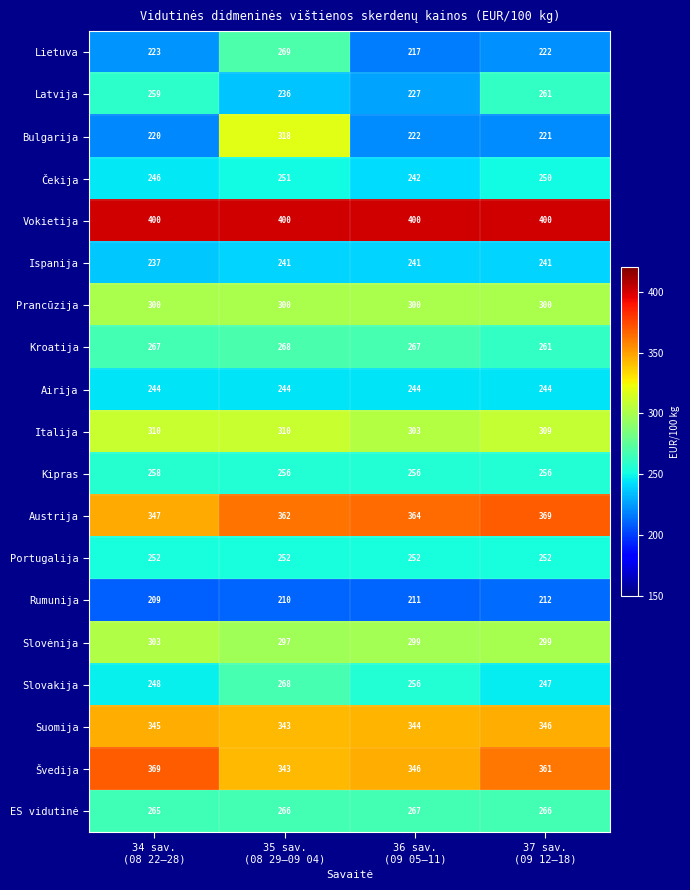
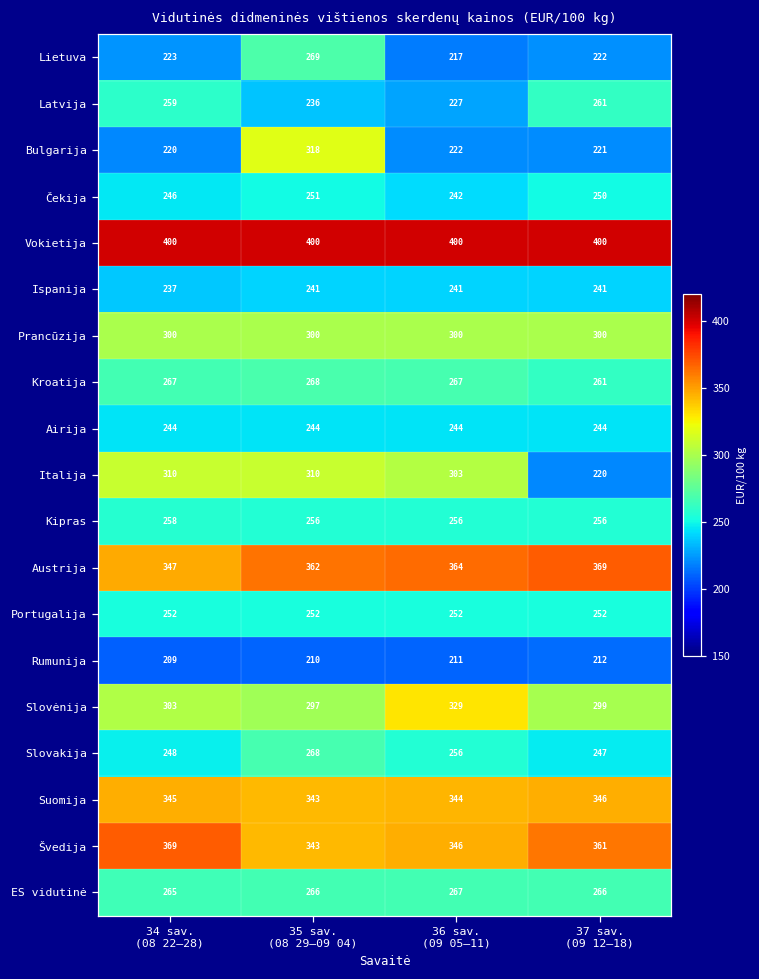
  {
    "Lietuva": {
      "34 sav. (08 22–28)": 223,
      "35 sav. (08 29–09 04)": 269,
      "36 sav. (09 05–11)": 217,
      "37 sav. (09 12–18)": 222
    },
    "Latvija": {
      "34 sav. (08 22–28)": 259,
      "35 sav. (08 29–09 04)": 236,
      "36 sav. (09 05–11)": 227,
      "37 sav. (09 12–18)": 261
    },
    "Bulgarija": {
      "34 sav. (08 22–28)": 220,
      "35 sav. (08 29–09 04)": 318,
      "36 sav. (09 05–11)": 222,
      "37 sav. (09 12–18)": 221
    },
    "Čekija": {
      "34 sav. (08 22–28)": 246,
      "35 sav. (08 29–09 04)": 251,
      "36 sav. (09 05–11)": 242,
      "37 sav. (09 12–18)": 250
    },
    "Vokietija": {
      "34 sav. (08 22–28)": 400,
      "35 sav. (08 29–09 04)": 400,
      "36 sav. (09 05–11)": 400,
      "37 sav. (09 12–18)": 400
    },
    "Ispanija": {
      "34 sav. (08 22–28)": 237,
      "35 sav. (08 29–09 04)": 241,
      "36 sav. (09 05–11)": 241,
      "37 sav. (09 12–18)": 241
    },
    "Prancūzija": {
      "34 sav. (08 22–28)": 300,
      "35 sav. (08 29–09 04)": 300,
      "36 sav. (09 05–11)": 300,
      "37 sav. (09 12–18)": 300
    },
    "Kroatija": {
      "34 sav. (08 22–28)": 267,
      "35 sav. (08 29–09 04)": 268,
      "36 sav. (09 05–11)": 267,
      "37 sav. (09 12–18)": 261
    },
    "Airija": {
      "34 sav. (08 22–28)": 244,
      "35 sav. (08 29–09 04)": 244,
      "36 sav. (09 05–11)": 244,
      "37 sav. (09 12–18)": 244
    },
    "Italija": {
      "34 sav. (08 22–28)": 310,
      "35 sav. (08 29–09 04)": 310,
      "36 sav. (09 05–11)": 303,
-     "37 sav. (09 12–18)": 309
+     "37 sav. (09 12–18)": 220
    },
    "Kipras": {
      "34 sav. (08 22–28)": 258,
      "35 sav. (08 29–09 04)": 256,
      "36 sav. (09 05–11)": 256,
      "37 sav. (09 12–18)": 256
    },
    "Austrija": {
      "34 sav. (08 22–28)": 347,
      "35 sav. (08 29–09 04)": 362,
      "36 sav. (09 05–11)": 364,
      "37 sav. (09 12–18)": 369
    },
    "Portugalija": {
      "34 sav. (08 22–28)": 252,
      "35 sav. (08 29–09 04)": 252,
      "36 sav. (09 05–11)": 252,
      "37 sav. (09 12–18)": 252
    },
    "Rumunija": {
      "34 sav. (08 22–28)": 209,
      "35 sav. (08 29–09 04)": 210,
      "36 sav. (09 05–11)": 211,
      "37 sav. (09 12–18)": 212
    },
    "Slovėnija": {
      "34 sav. (08 22–28)": 303,
      "35 sav. (08 29–09 04)": 297,
-     "36 sav. (09 05–11)": 299,
+     "36 sav. (09 05–11)": 329,
      "37 sav. (09 12–18)": 299
    },
    "Slovakija": {
      "34 sav. (08 22–28)": 248,
      "35 sav. (08 29–09 04)": 268,
      "36 sav. (09 05–11)": 256,
      "37 sav. (09 12–18)": 247
    },
    "Suomija": {
      "34 sav. (08 22–28)": 345,
      "35 sav. (08 29–09 04)": 343,
      "36 sav. (09 05–11)": 344,
      "37 sav. (09 12–18)": 346
    },
    "Švedija": {
      "34 sav. (08 22–28)": 369,
      "35 sav. (08 29–09 04)": 343,
      "36 sav. (09 05–11)": 346,
      "37 sav. (09 12–18)": 361
    },
    "ES vidutinė": {
      "34 sav. (08 22–28)": 265,
      "35 sav. (08 29–09 04)": 266,
      "36 sav. (09 05–11)": 267,
      "37 sav. (09 12–18)": 266
    }
  }
